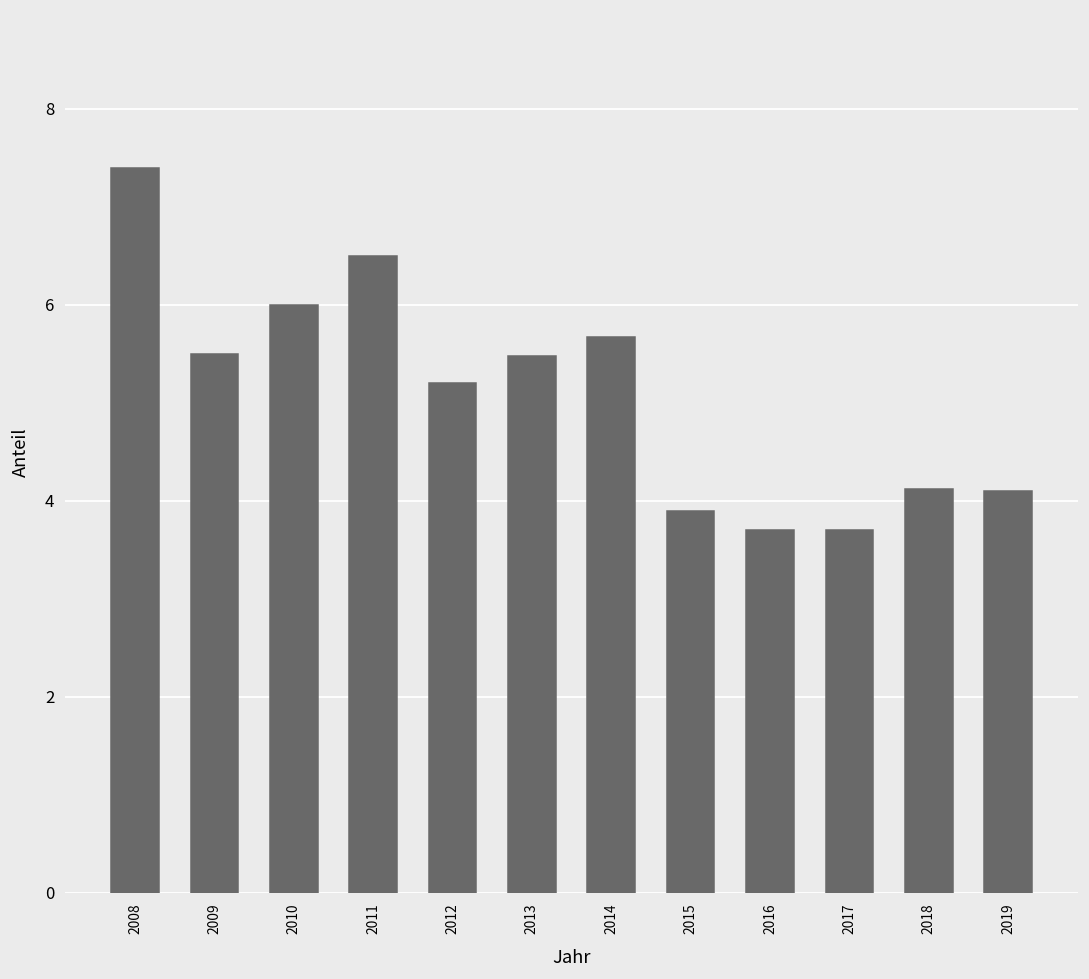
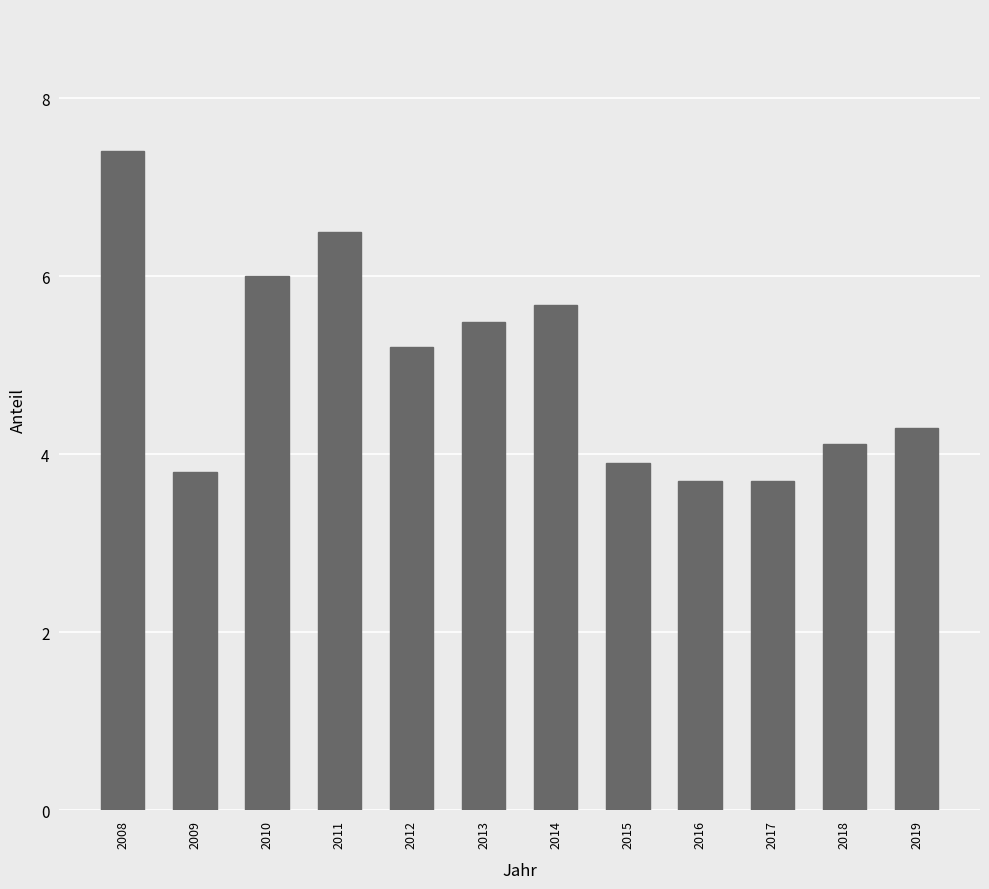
  {
    "2008": 7.4,
-   "2009": 5.5,
+   "2009": 3.8,
    "2010": 6.0,
    "2011": 6.5,
    "2012": 5.2,
    "2013": 5.5,
    "2014": 5.7,
    "2015": 3.9,
    "2016": 3.7,
    "2017": 3.7,
    "2018": 4.1,
-   "2019": 4.1
+   "2019": 4.3
  }
